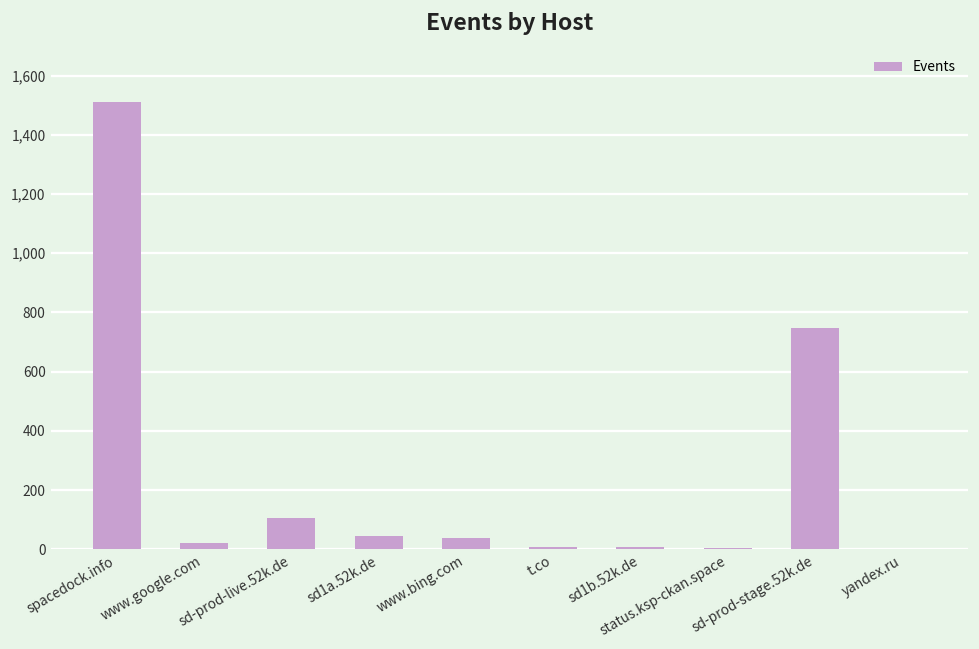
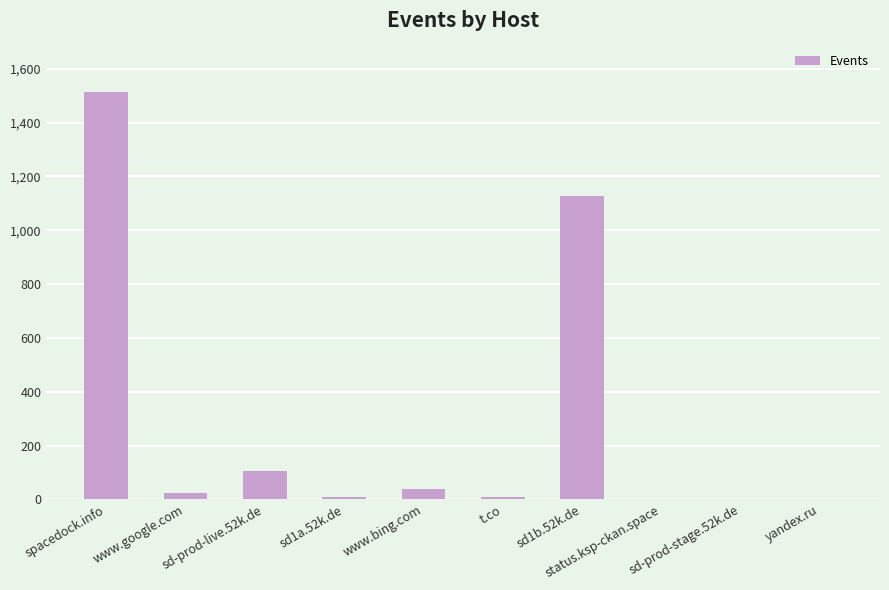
  {
    "spacedock.info": "1,510",
    "www.google.com": "20",
    "sd-prod-live.52k.de": "110",
-   "sd1a.52k.de": "50",
+   "sd1a.52k.de": "10",
    "www.bing.com": "40",
-   "sd1b.52k.de": "10",
-   "sd-prod-stage.52k.de": "750"
+   "sd1b.52k.de": "1,130",
+   "sd-prod-stage.52k.de": "0"
  }
